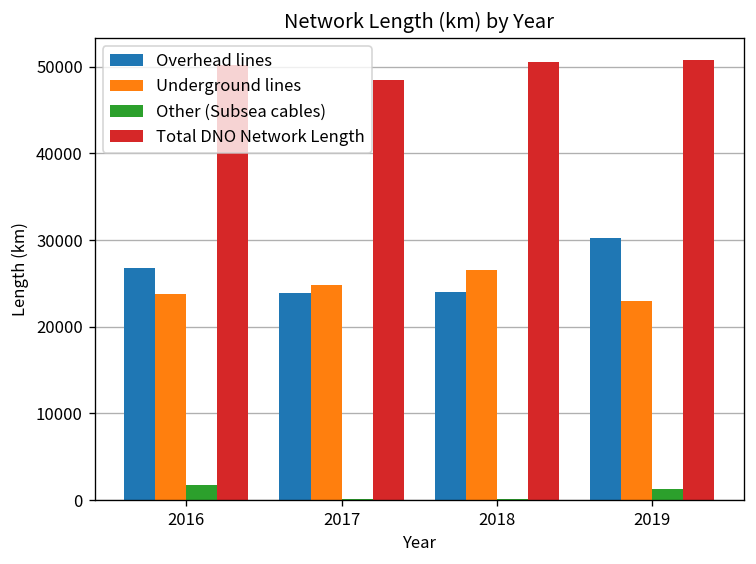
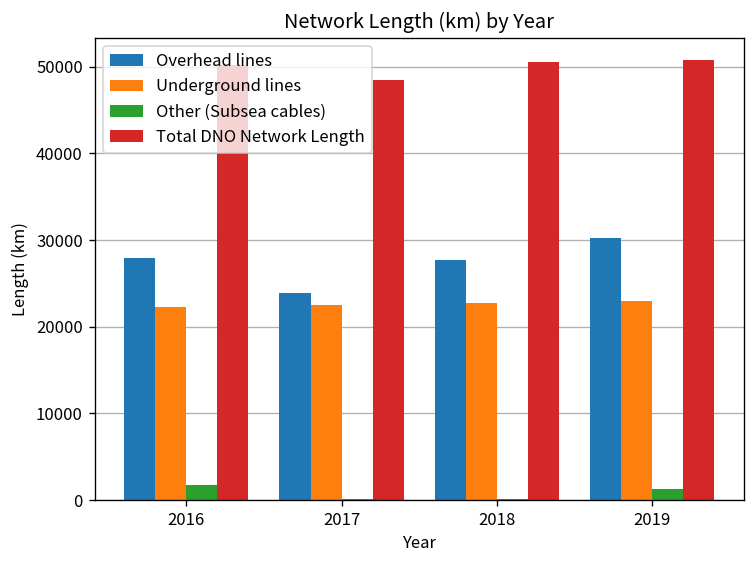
  {
    "Overhead lines": {
-     "2016": 27000,
+     "2016": 28000,
      "2017": 24000,
-     "2018": 24000,
+     "2018": 28000,
      "2019": 30000
    },
    "Underground lines": {
-     "2016": 24000,
-     "2017": 25000,
-     "2018": 27000,
+     "2016": 22000,
+     "2017": 23000,
+     "2018": 23000,
      "2019": 23000
    },
    "Other (Subsea cables)": {
      "2016": 2000,
      "2019": 1000
    },
    "Total DNO Network Length": {
      "2017": 49000,
      "2018": 51000,
      "2019": 51000
    }
  }
